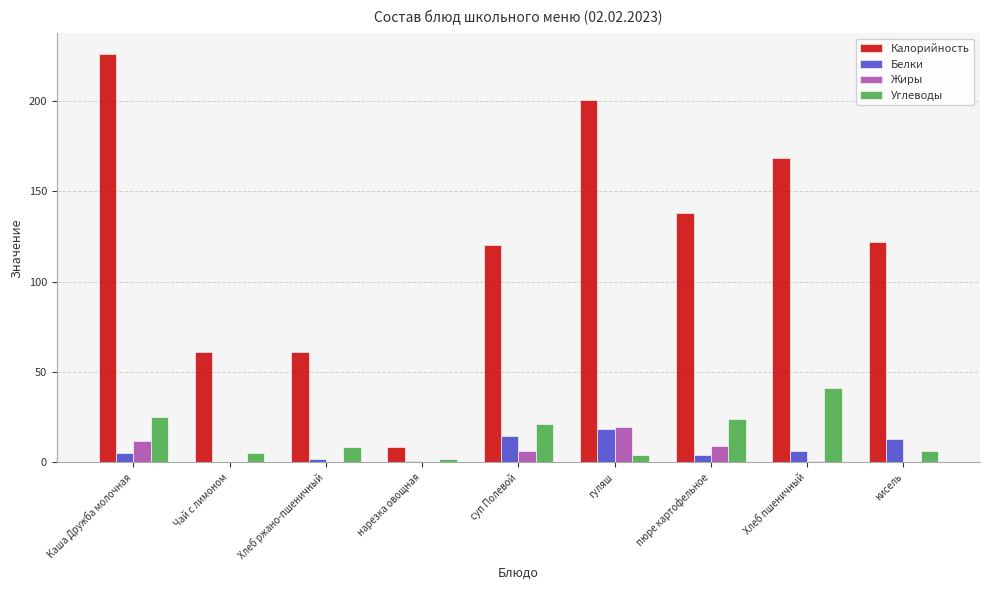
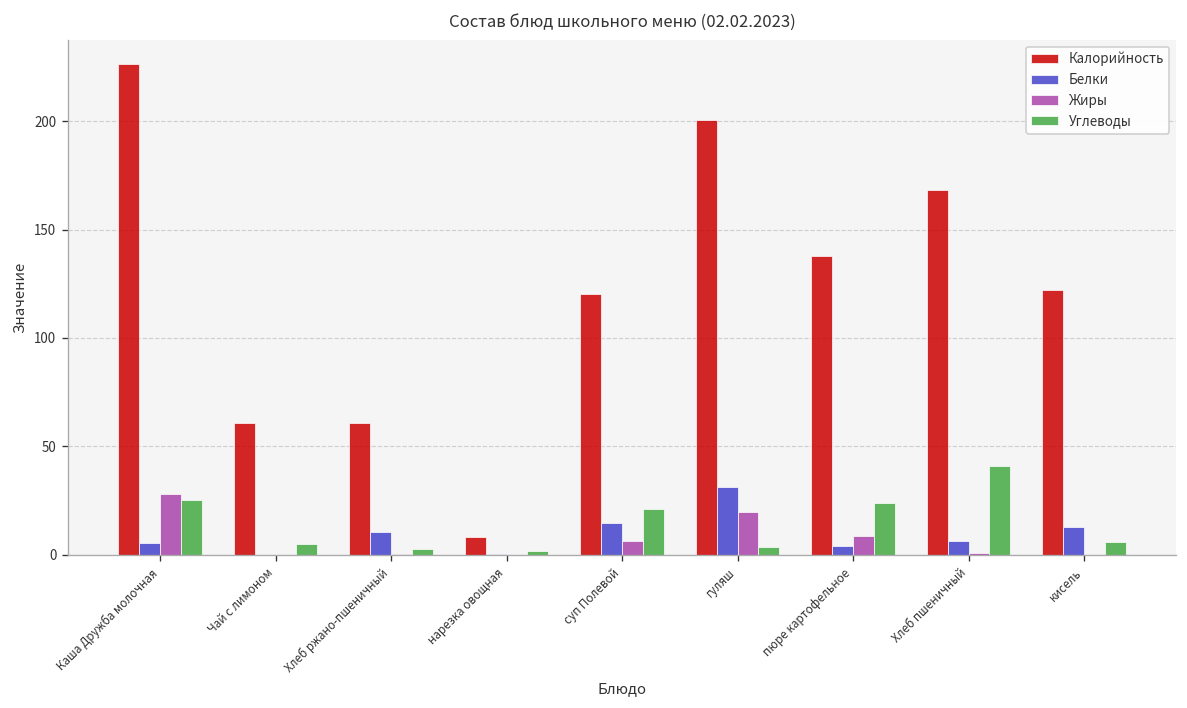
  {
    "Калорийность": {
      "Каша Дружба молочная": 226,
      "Чай с лимоном": 61,
      "Хлеб ржано-пшеничный": 61,
      "нарезка овощная": 8,
      "суп Полевой": 120,
      "гуляш": 201,
      "пюре картофельное": 138,
      "Хлеб пшеничный": 168,
      "кисель": 122
    },
    "Белки": {
      "Каша Дружба молочная": 5,
-     "Хлеб ржано-пшеничный": 2,
+     "Хлеб ржано-пшеничный": 11,
      "суп Полевой": 15,
-     "гуляш": 19,
+     "гуляш": 31,
      "пюре картофельное": 4,
      "Хлеб пшеничный": 6,
      "кисель": 13
    },
    "Жиры": {
-     "Каша Дружба молочная": 12,
+     "Каша Дружба молочная": 28,
      "Чай с лимоном": 0,
      "суп Полевой": 6,
      "гуляш": 20,
      "пюре картофельное": 9,
      "кисель": 0
    },
    "Углеводы": {
      "Каша Дружба молочная": 25,
      "Чай с лимоном": 5,
-     "Хлеб ржано-пшеничный": 8,
+     "Хлеб ржано-пшеничный": 3,
      "нарезка овощная": 2,
      "суп Полевой": 21,
      "гуляш": 4,
      "пюре картофельное": 24,
      "Хлеб пшеничный": 41,
      "кисель": 6
    }
  }
